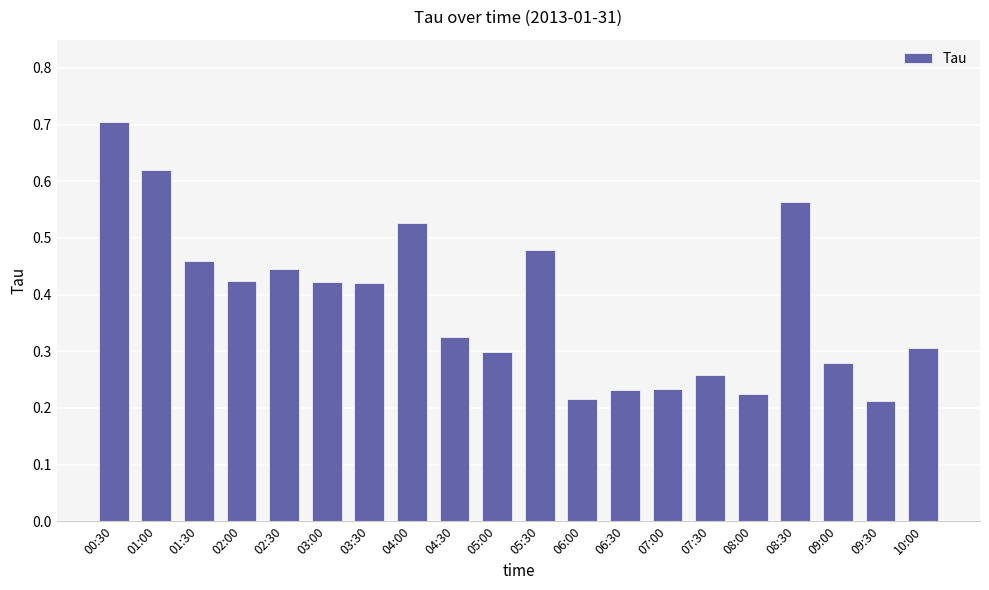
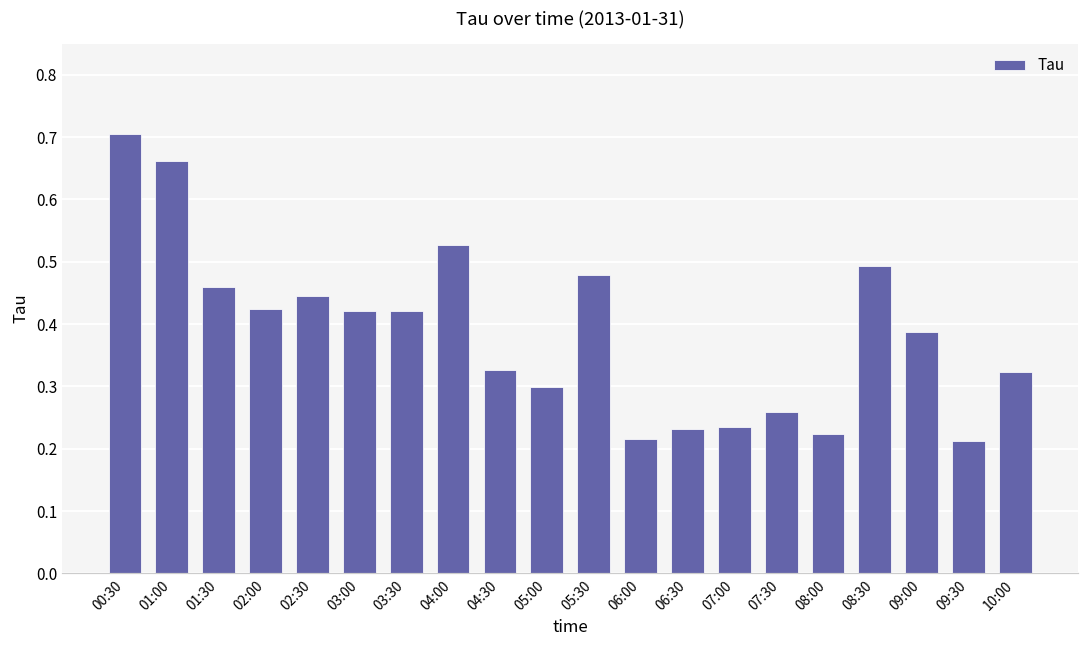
  {
    "00:30": 0.70,
-   "01:00": 0.62,
+   "01:00": 0.66,
    "01:30": 0.46,
    "02:00": 0.42,
    "02:30": 0.45,
    "03:00": 0.42,
    "03:30": 0.42,
    "04:00": 0.53,
    "04:30": 0.33,
    "05:00": 0.30,
    "05:30": 0.48,
    "06:00": 0.22,
    "06:30": 0.23,
    "07:00": 0.23,
    "07:30": 0.26,
    "08:00": 0.22,
-   "08:30": 0.56,
-   "09:00": 0.28,
+   "08:30": 0.49,
+   "09:00": 0.39,
    "09:30": 0.21,
-   "10:00": 0.31
+   "10:00": 0.32
  }
